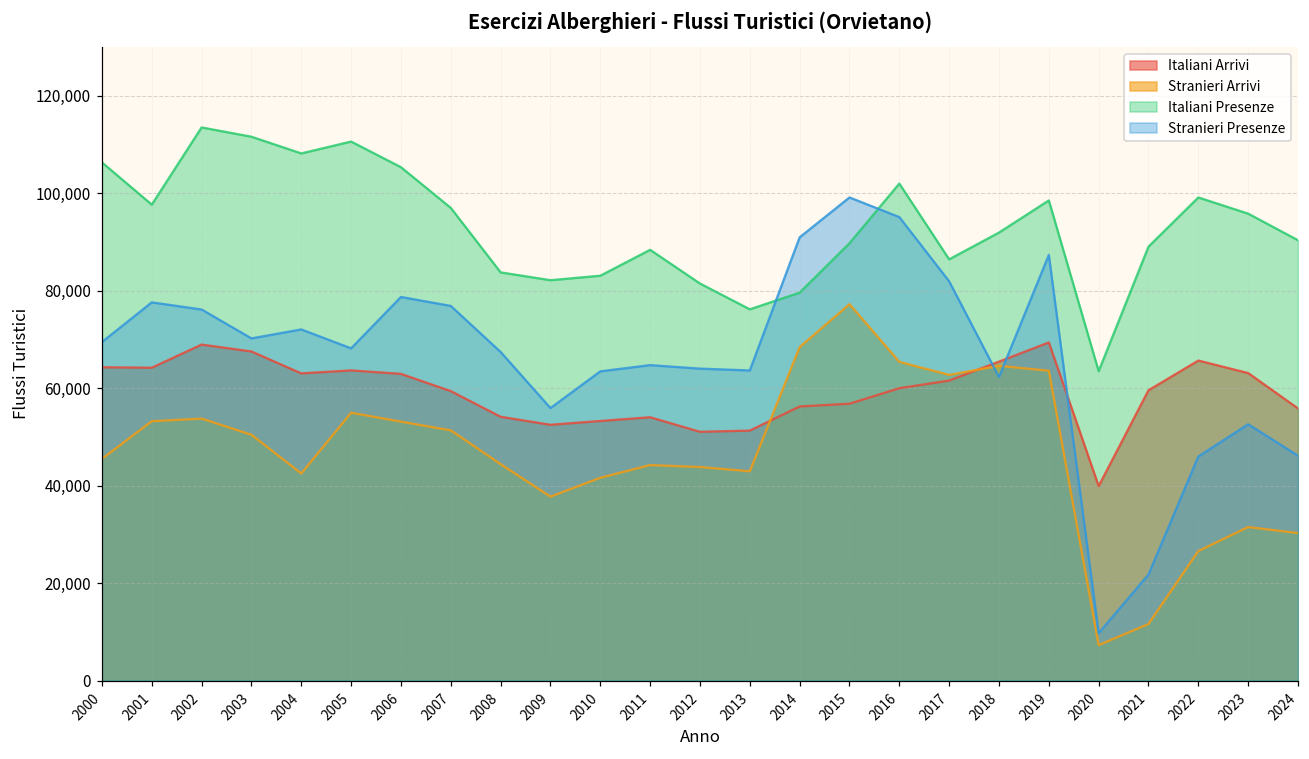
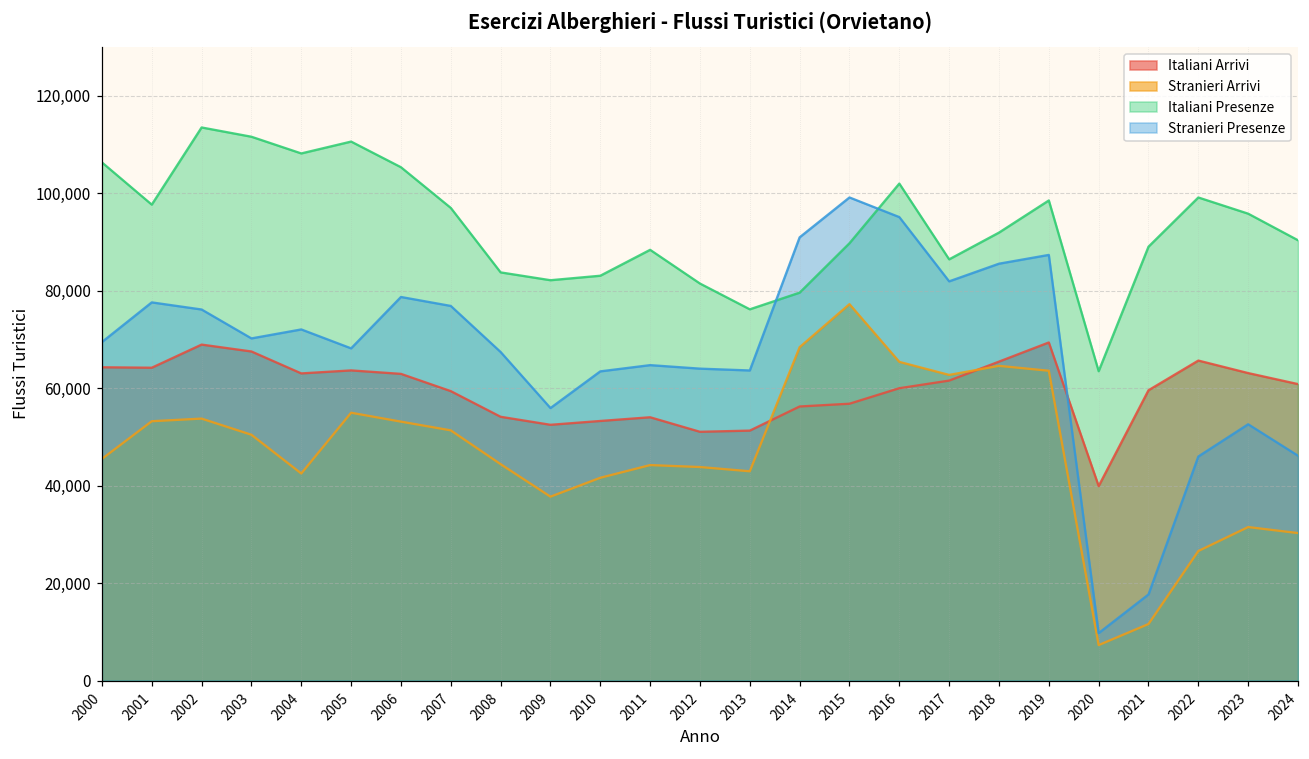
  {
    "Italiani Arrivi": {
      "2000": "64,000",
      "2001": "64,000",
      "2002": "69,000",
      "2003": "68,000",
      "2004": "63,000",
      "2005": "64,000",
      "2006": "63,000",
      "2007": "59,000",
      "2008": "54,000",
      "2009": "52,000",
      "2010": "53,000",
      "2011": "54,000",
      "2012": "51,000",
      "2013": "51,000",
      "2014": "56,000",
      "2015": "57,000",
      "2016": "60,000",
      "2017": "62,000",
      "2018": "65,000",
      "2019": "69,000",
      "2020": "40,000",
      "2021": "60,000",
      "2022": "66,000",
      "2023": "63,000",
-     "2024": "56,000"
+     "2024": "61,000"
    },
    "Stranieri Arrivi": {
      "2000": "45,000",
      "2001": "53,000",
      "2002": "54,000",
      "2003": "50,000",
      "2004": "42,000",
      "2005": "55,000",
      "2006": "53,000",
      "2007": "51,000",
      "2008": "44,000",
      "2009": "38,000",
      "2010": "42,000",
      "2011": "44,000",
      "2012": "44,000",
      "2013": "43,000",
      "2014": "68,000",
      "2015": "77,000",
      "2016": "65,000",
      "2017": "63,000",
      "2018": "65,000",
      "2019": "64,000",
      "2020": "7,000",
      "2021": "12,000",
      "2022": "27,000",
      "2023": "31,000",
      "2024": "30,000"
    },
    "Italiani Presenze": {
      "2000": "106,000",
      "2001": "98,000",
      "2002": "113,000",
      "2003": "112,000",
      "2004": "108,000",
      "2005": "111,000",
      "2006": "105,000",
      "2007": "97,000",
      "2008": "84,000",
      "2009": "82,000",
      "2010": "83,000",
      "2011": "88,000",
      "2012": "81,000",
      "2013": "76,000",
      "2014": "80,000",
      "2015": "90,000",
      "2016": "102,000",
      "2017": "86,000",
      "2018": "92,000",
      "2019": "98,000",
      "2020": "63,000",
      "2021": "89,000",
      "2022": "99,000",
      "2023": "96,000",
      "2024": "90,000"
    },
    "Stranieri Presenze": {
      "2000": "69,000",
      "2001": "78,000",
      "2002": "76,000",
      "2003": "70,000",
      "2004": "72,000",
      "2005": "68,000",
      "2006": "79,000",
      "2007": "77,000",
      "2008": "67,000",
      "2009": "56,000",
      "2010": "63,000",
      "2011": "65,000",
      "2012": "64,000",
      "2013": "64,000",
      "2014": "91,000",
      "2015": "99,000",
      "2016": "95,000",
      "2017": "82,000",
-     "2018": "62,000",
+     "2018": "86,000",
      "2019": "87,000",
      "2020": "10,000",
-     "2021": "22,000",
+     "2021": "18,000",
      "2022": "46,000",
      "2023": "53,000",
      "2024": "46,000"
    }
  }
